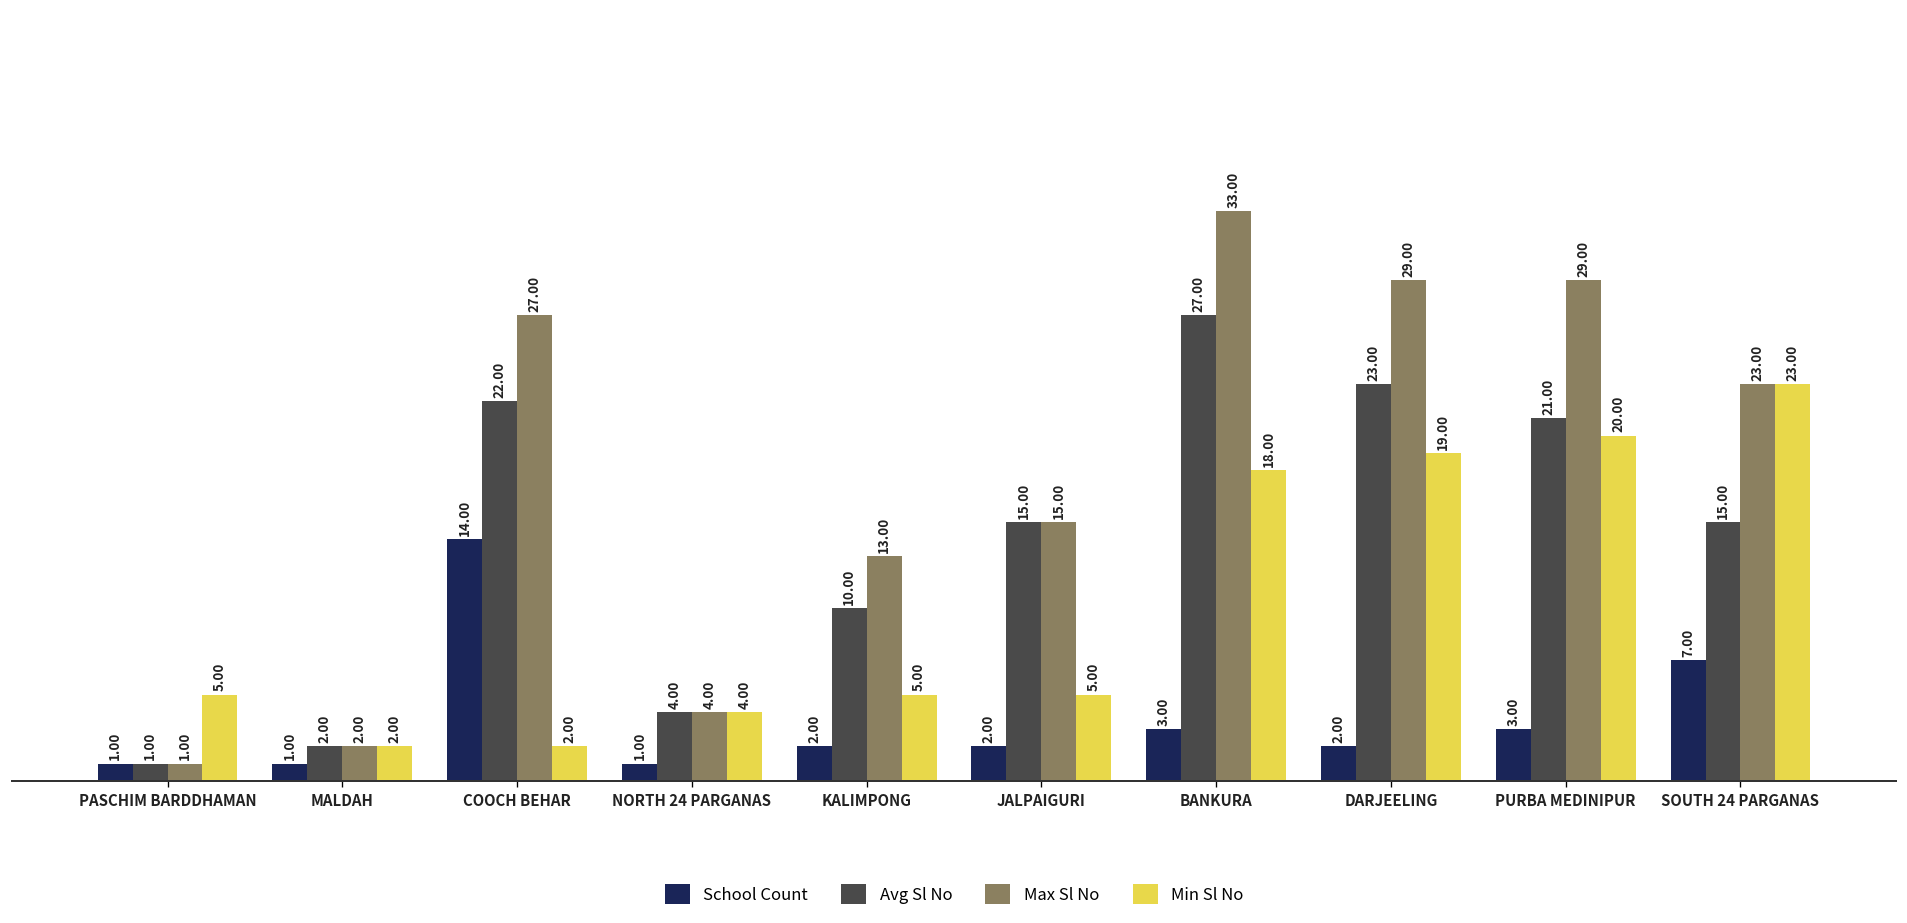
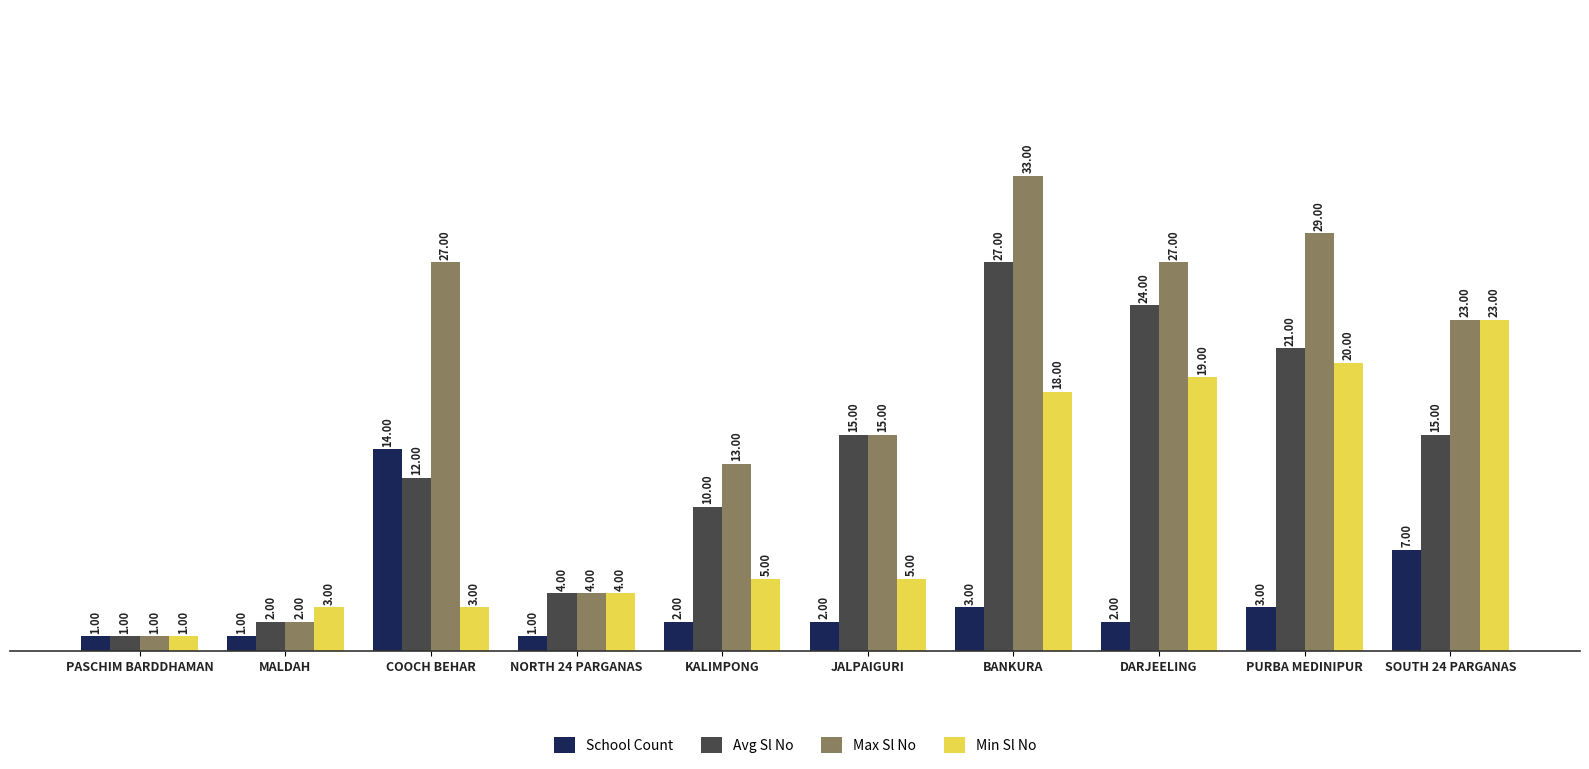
  {
    "School Count": {
      "PASCHIM BARDDHAMAN": 1.00,
      "MALDAH": 1.00,
      "COOCH BEHAR": 14.00,
      "NORTH 24 PARGANAS": 1.00,
      "KALIMPONG": 2.00,
      "JALPAIGURI": 2.00,
      "BANKURA": 3.00,
      "DARJEELING": 2.00,
      "PURBA MEDINIPUR": 3.00,
      "SOUTH 24 PARGANAS": 7.00
    },
    "Avg Sl No": {
      "PASCHIM BARDDHAMAN": 1.00,
      "MALDAH": 2.00,
-     "COOCH BEHAR": 22.00,
+     "COOCH BEHAR": 12.00,
      "NORTH 24 PARGANAS": 4.00,
      "KALIMPONG": 10.00,
      "JALPAIGURI": 15.00,
      "BANKURA": 27.00,
-     "DARJEELING": 23.00,
+     "DARJEELING": 24.00,
      "PURBA MEDINIPUR": 21.00,
      "SOUTH 24 PARGANAS": 15.00
    },
    "Max Sl No": {
      "PASCHIM BARDDHAMAN": 1.00,
      "MALDAH": 2.00,
      "COOCH BEHAR": 27.00,
      "NORTH 24 PARGANAS": 4.00,
      "KALIMPONG": 13.00,
      "JALPAIGURI": 15.00,
      "BANKURA": 33.00,
-     "DARJEELING": 29.00,
+     "DARJEELING": 27.00,
      "PURBA MEDINIPUR": 29.00,
      "SOUTH 24 PARGANAS": 23.00
    },
    "Min Sl No": {
-     "PASCHIM BARDDHAMAN": 5.00,
-     "MALDAH": 2.00,
-     "COOCH BEHAR": 2.00,
+     "PASCHIM BARDDHAMAN": 1.00,
+     "MALDAH": 3.00,
+     "COOCH BEHAR": 3.00,
      "NORTH 24 PARGANAS": 4.00,
      "KALIMPONG": 5.00,
      "JALPAIGURI": 5.00,
      "BANKURA": 18.00,
      "DARJEELING": 19.00,
      "PURBA MEDINIPUR": 20.00,
      "SOUTH 24 PARGANAS": 23.00
    }
  }
